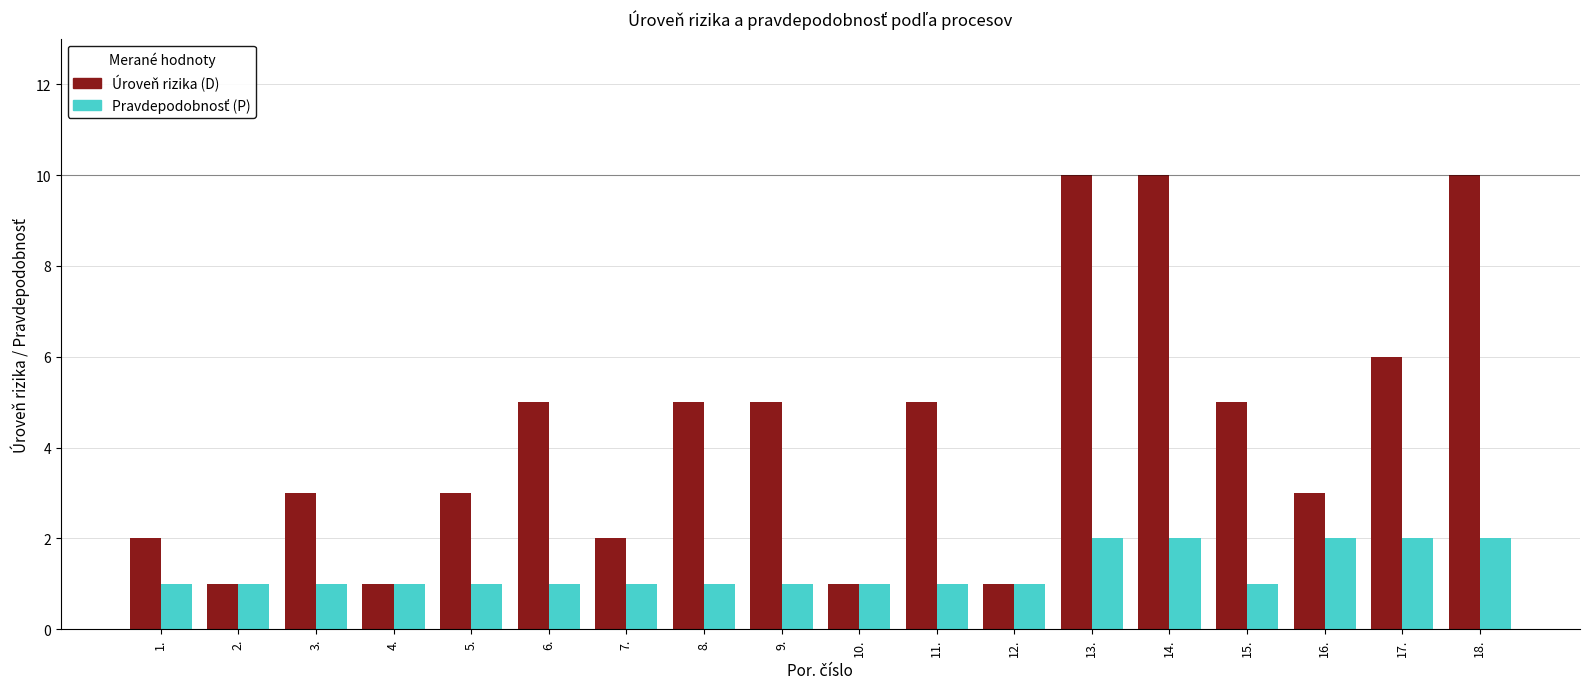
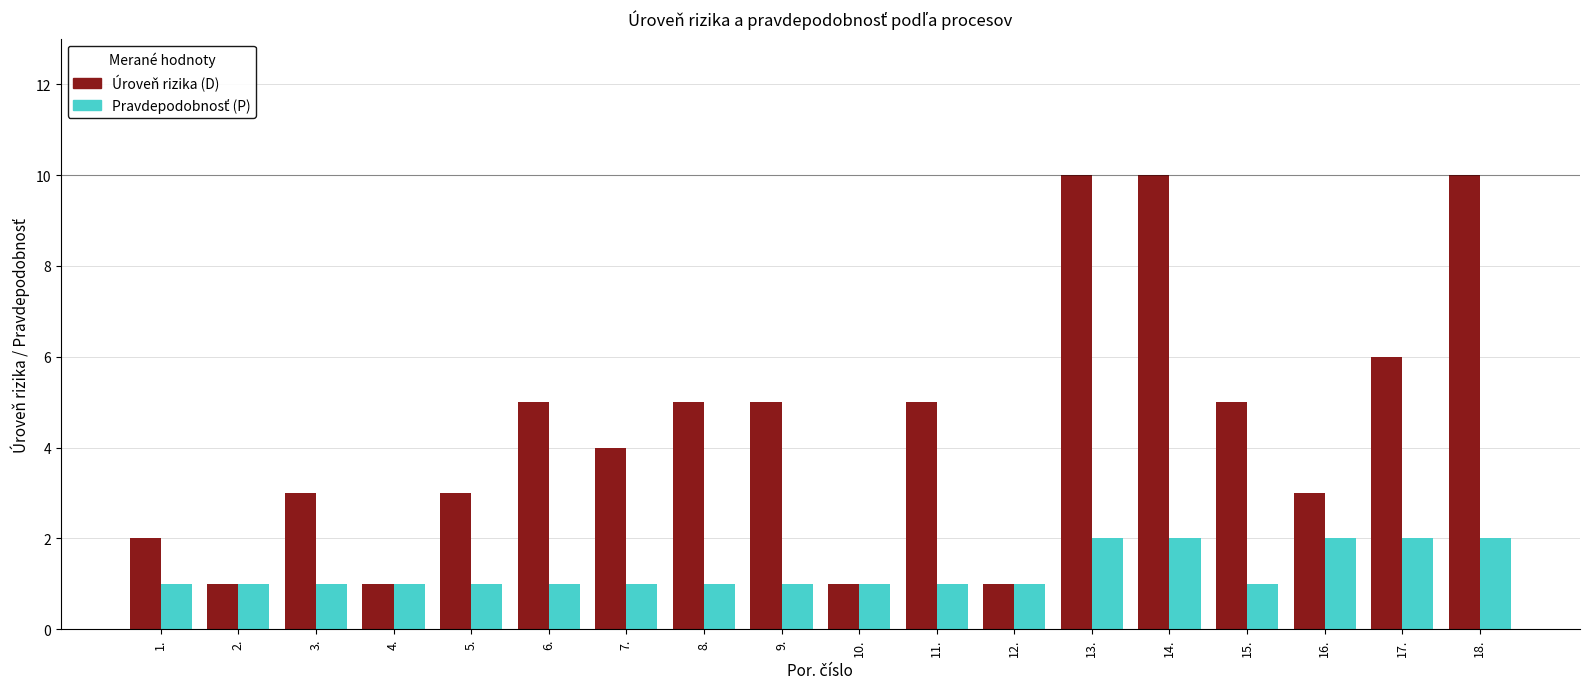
  {
    "Úroveň rizika (D)": {
      "1.": 2,
      "2.": 1,
      "3.": 3,
      "4.": 1,
      "5.": 3,
      "6.": 5,
-     "7.": 2,
+     "7.": 4,
      "8.": 5,
      "9.": 5,
      "10.": 1,
      "11.": 5,
      "12.": 1,
      "13.": 10,
      "14.": 10,
      "15.": 5,
      "16.": 3,
      "17.": 6,
      "18.": 10
    },
    "Pravdepodobnosť (P)": {
      "1.": 1,
      "2.": 1,
      "3.": 1,
      "4.": 1,
      "5.": 1,
      "6.": 1,
      "7.": 1,
      "8.": 1,
      "9.": 1,
      "10.": 1,
      "11.": 1,
      "12.": 1,
      "13.": 2,
      "14.": 2,
      "15.": 1,
      "16.": 2,
      "17.": 2,
      "18.": 2
    }
  }
